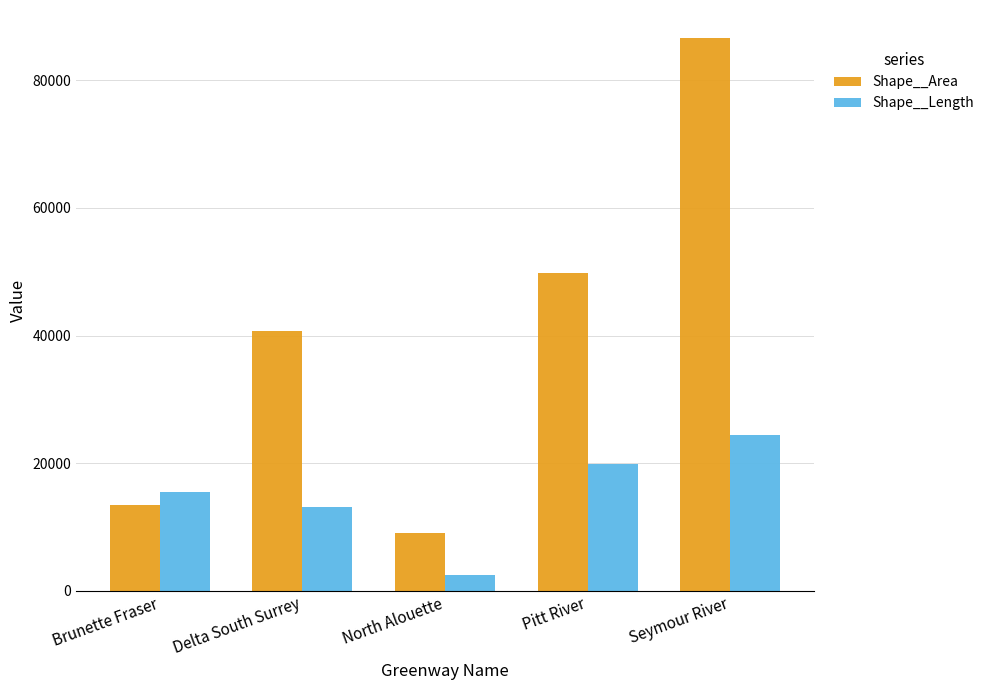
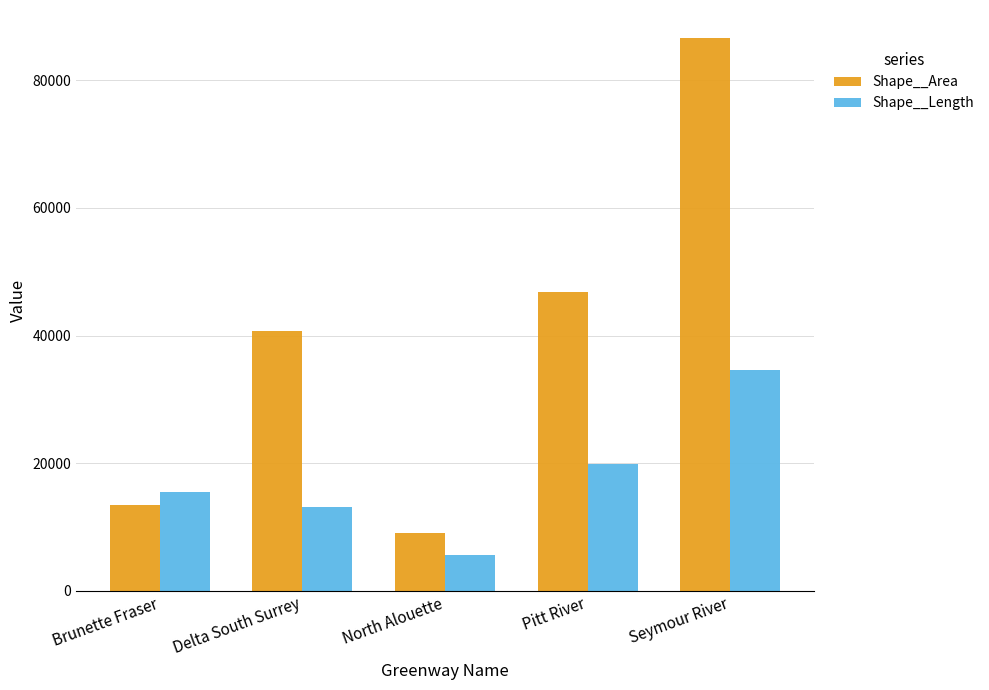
  {
    "Shape__Area": {
      "Brunette Fraser": 13000,
      "Delta South Surrey": 41000,
      "North Alouette": 9000,
-     "Pitt River": 50000,
+     "Pitt River": 47000,
      "Seymour River": 87000
    },
    "Shape__Length": {
      "Brunette Fraser": 16000,
      "Delta South Surrey": 13000,
-     "North Alouette": 3000,
+     "North Alouette": 6000,
      "Pitt River": 20000,
-     "Seymour River": 24000
+     "Seymour River": 35000
    }
  }
